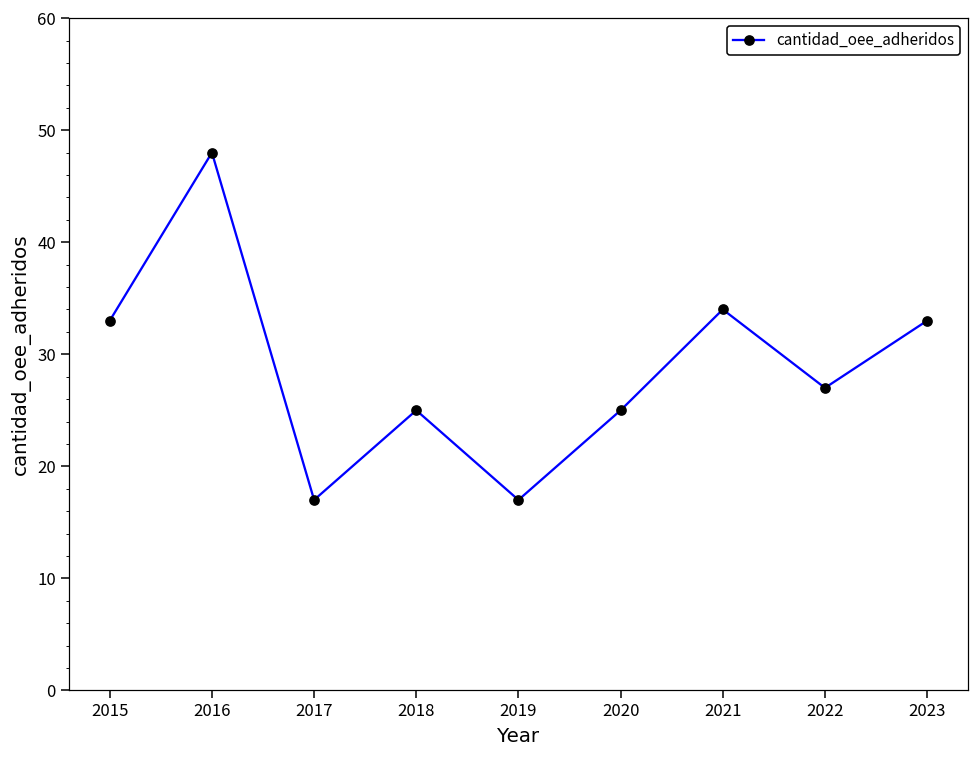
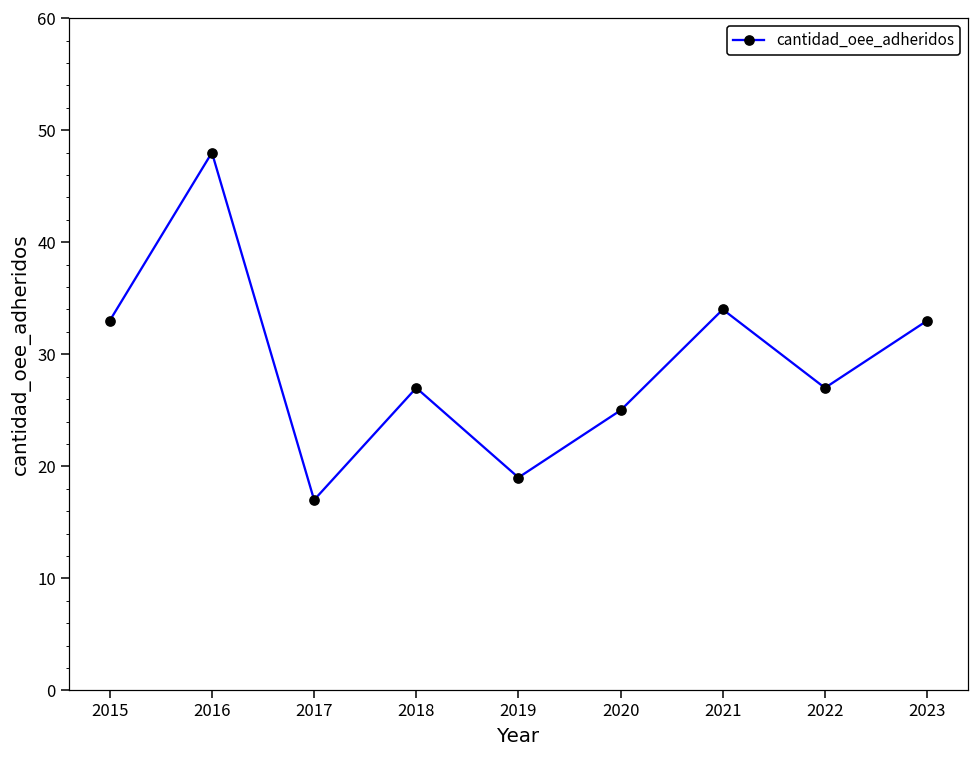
  {
    "2015": 33,
    "2016": 48,
    "2017": 17,
-   "2018": 25,
-   "2019": 17,
+   "2018": 27,
+   "2019": 19,
    "2020": 25,
    "2021": 34,
    "2022": 27,
    "2023": 33
  }
